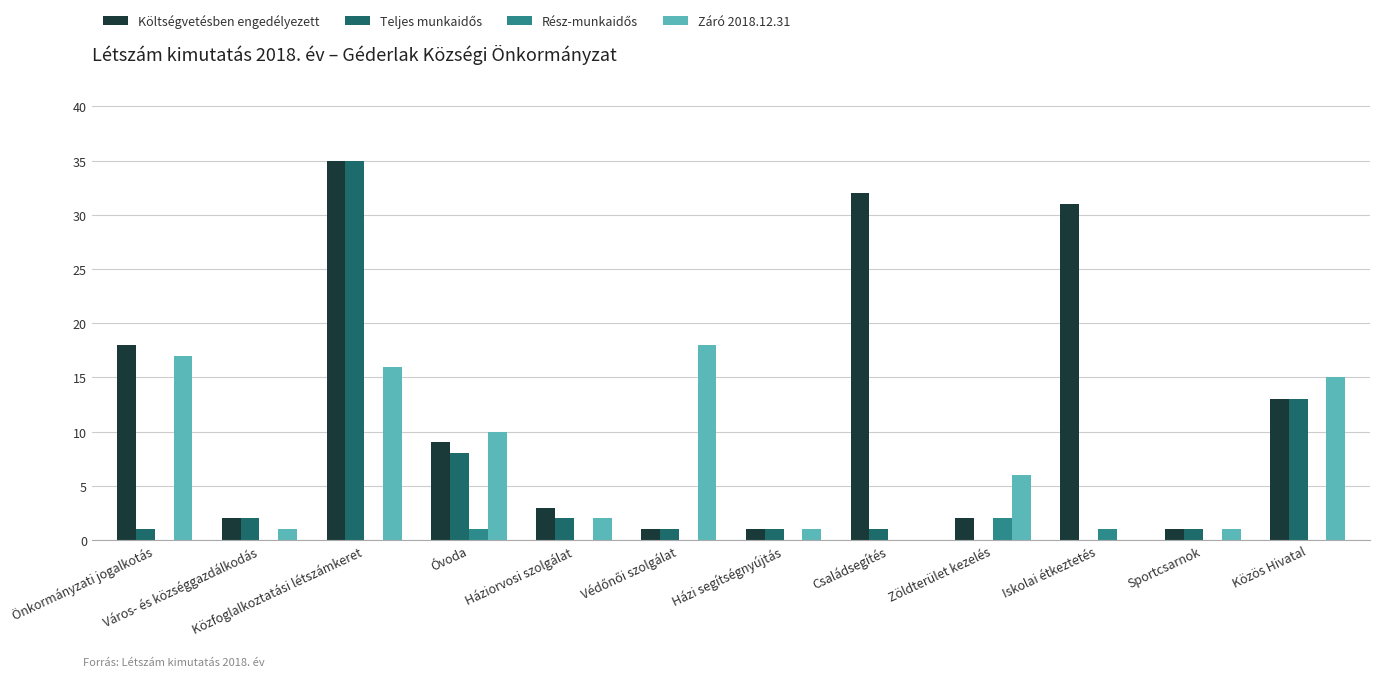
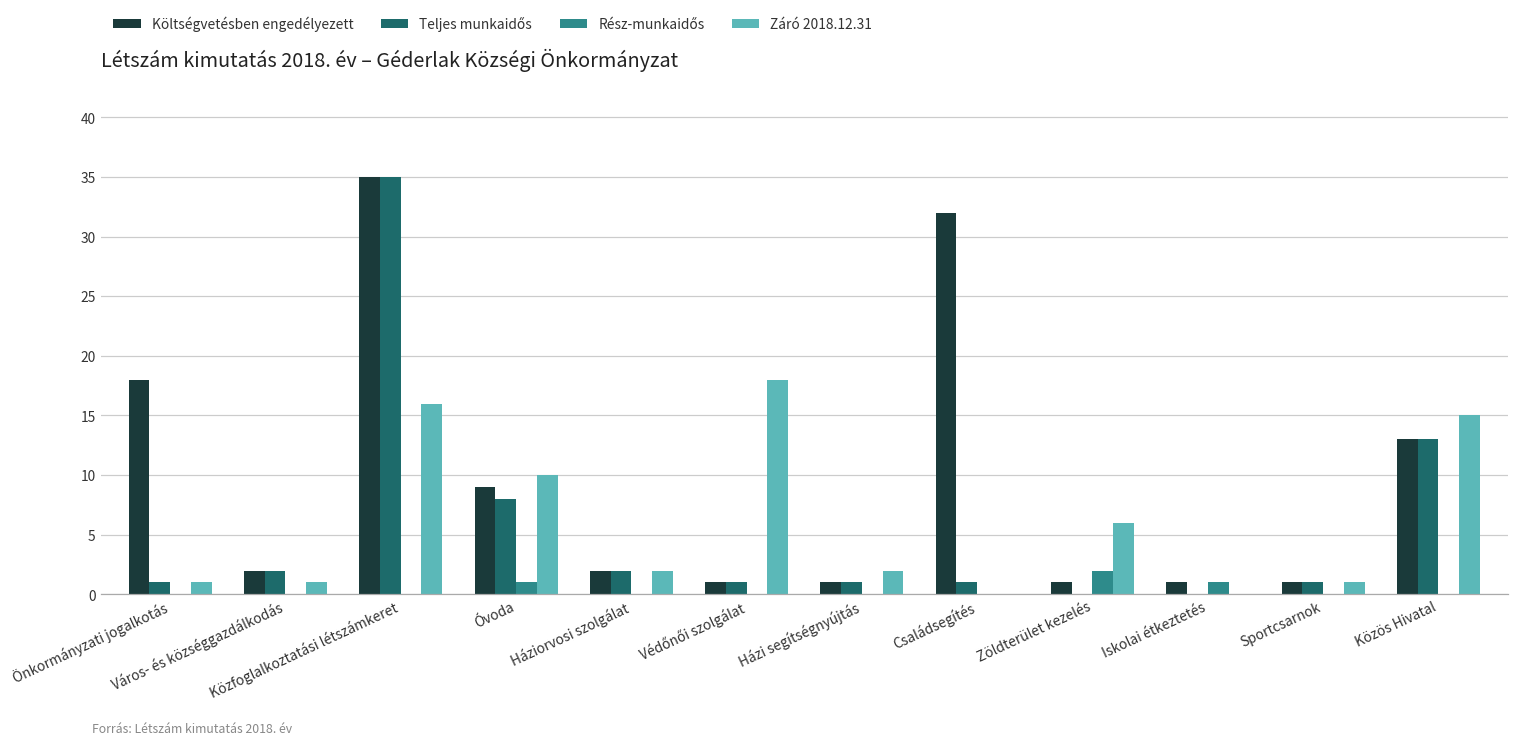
  {
    "Költségvetésben engedélyezett": {
      "Önkormányzati jogalkotás": 18,
      "Város- és községgazdálkodás": 2,
      "Közfoglalkoztatási létszámkeret": 35,
      "Óvoda": 9,
-     "Háziorvosi szolgálat": 3,
+     "Háziorvosi szolgálat": 2,
      "Védőnői szolgálat": 1,
      "Házi segítségnyújtás": 1,
      "Családsegítés": 32,
-     "Zöldterület kezelés": 2,
-     "Iskolai étkeztetés": 31,
+     "Zöldterület kezelés": 1,
+     "Iskolai étkeztetés": 1,
      "Sportcsarnok": 1,
      "Közös Hivatal": 13
    },
    "Záró 2018.12.31": {
-     "Önkormányzati jogalkotás": 17,
+     "Önkormányzati jogalkotás": 1,
      "Város- és községgazdálkodás": 1,
      "Közfoglalkoztatási létszámkeret": 16,
      "Óvoda": 10,
      "Háziorvosi szolgálat": 2,
      "Védőnői szolgálat": 18,
-     "Házi segítségnyújtás": 1,
+     "Házi segítségnyújtás": 2,
      "Családsegítés": 0,
      "Zöldterület kezelés": 6,
      "Iskolai étkeztetés": 0,
      "Sportcsarnok": 1,
      "Közös Hivatal": 15
    }
  }
